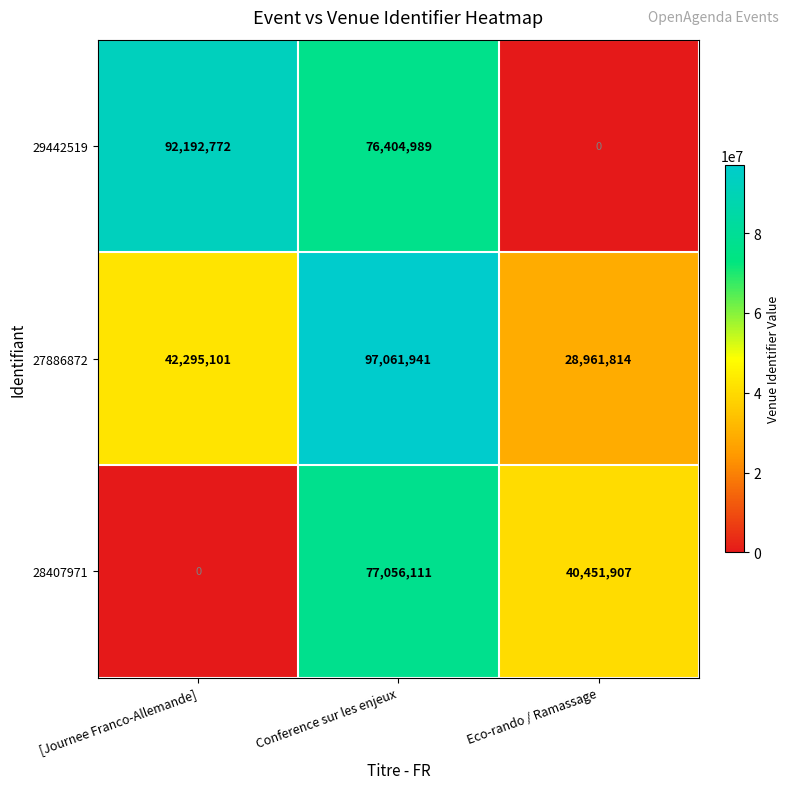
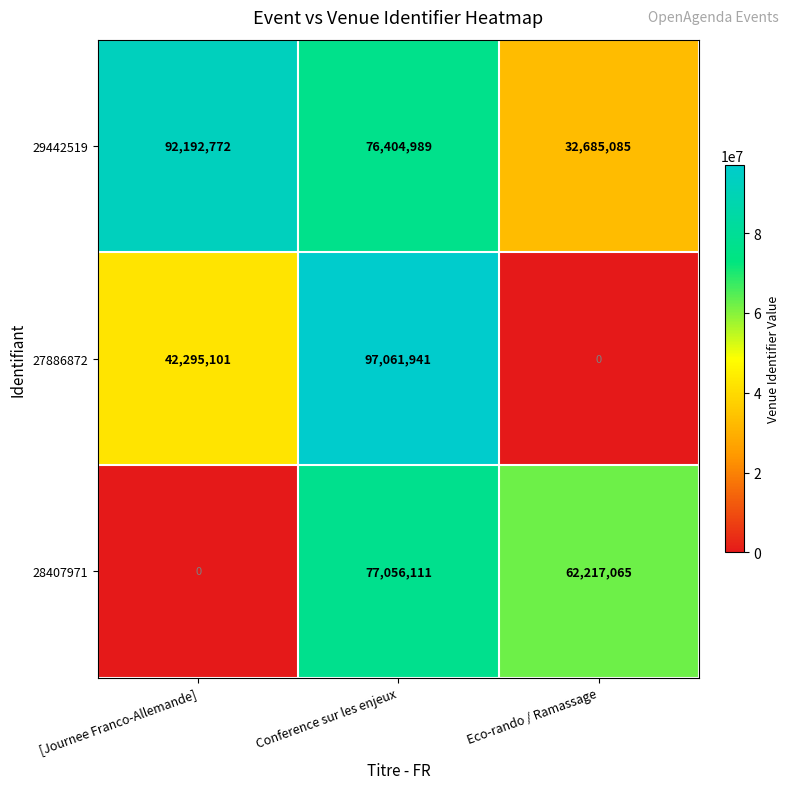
  {
    "29442519": {
      "[Journee Franco-Allemande]": "92,192,772",
      "Conference sur les enjeux": "76,404,989",
-     "Eco-rando / Ramassage": "0"
+     "Eco-rando / Ramassage": "32,685,085"
    },
    "27886872": {
      "[Journee Franco-Allemande]": "42,295,101",
      "Conference sur les enjeux": "97,061,941",
-     "Eco-rando / Ramassage": "28,961,814"
+     "Eco-rando / Ramassage": "0"
    },
    "28407971": {
      "[Journee Franco-Allemande]": "0",
      "Conference sur les enjeux": "77,056,111",
-     "Eco-rando / Ramassage": "40,451,907"
+     "Eco-rando / Ramassage": "62,217,065"
    }
  }
